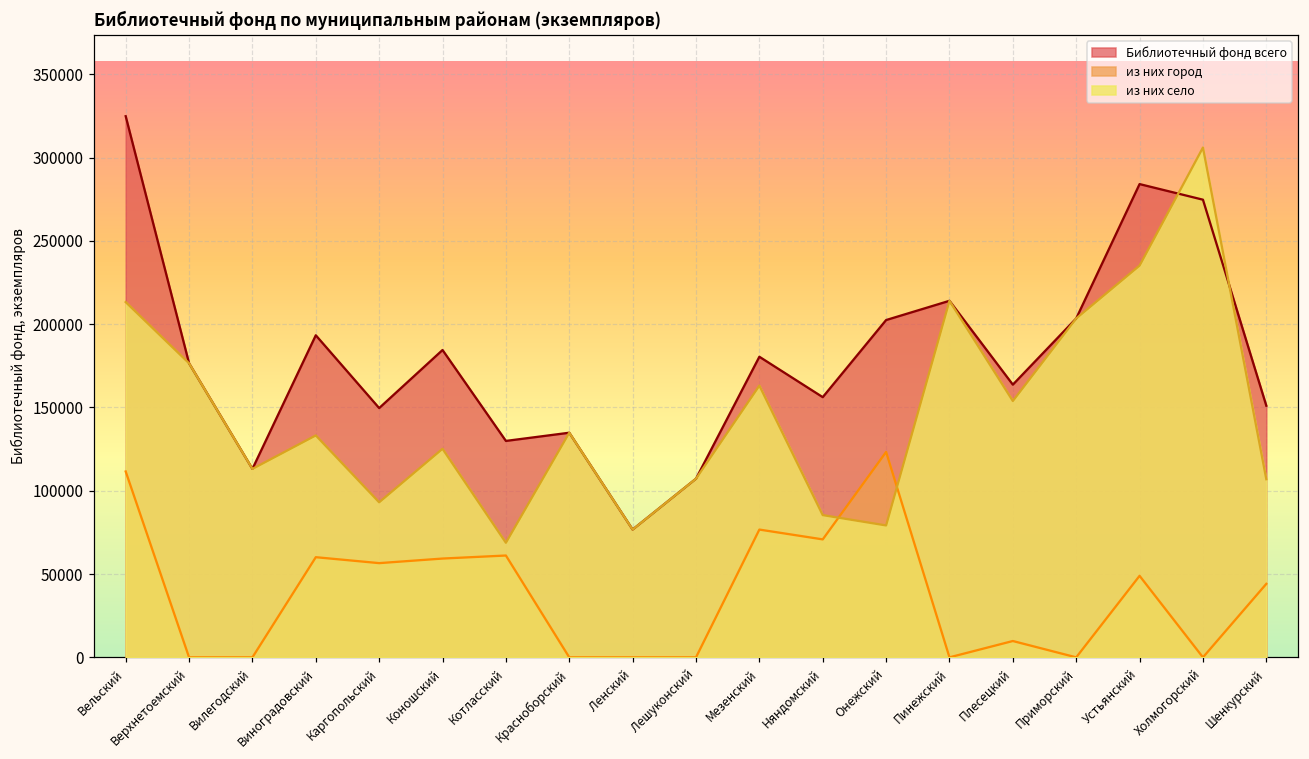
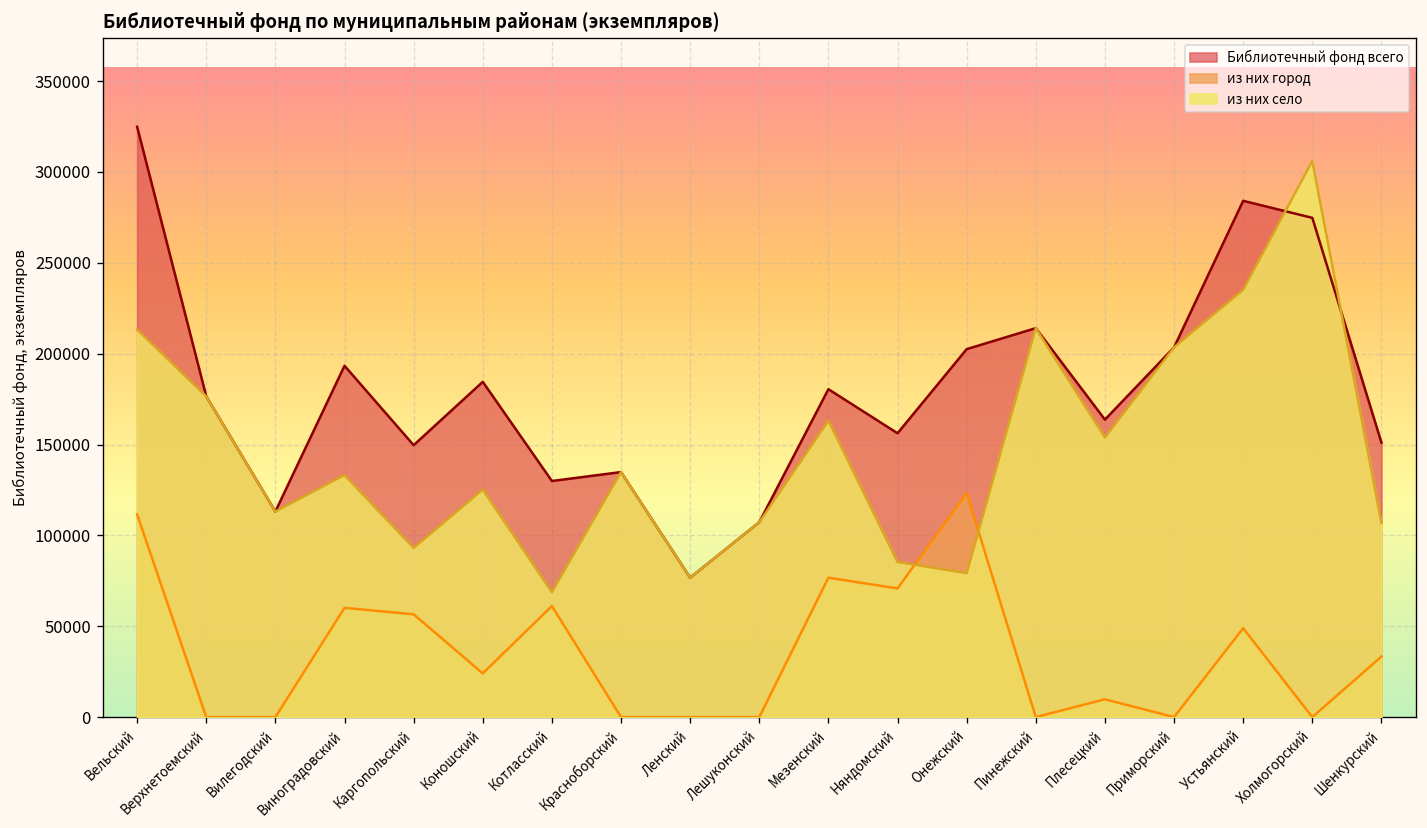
  {
    "Библиотечный фонд всего": {
      "Вельский": 325000,
      "Виноградовский": 193000,
      "Каргопольский": 150000,
      "Коношский": 184000,
      "Котласский": 130000,
      "Мезенский": 180000,
      "Няндомский": 156000,
      "Онежский": 202000,
      "Плесецкий": 164000,
      "Устьянский": 284000,
      "Холмогорский": 275000,
      "Шенкурский": 151000
    },
    "из них город": {
      "Вельский": 112000,
      "Верхнетоемский": 0,
      "Вилегодский": 0,
      "Виноградовский": 60000,
      "Каргопольский": 57000,
-     "Коношский": 59000,
+     "Коношский": 24000,
      "Котласский": 61000,
      "Красноборский": 0,
      "Ленский": 0,
      "Лешуконский": 0,
      "Мезенский": 77000,
      "Няндомский": 71000,
      "Онежский": 123000,
      "Пинежский": 0,
      "Плесецкий": 10000,
      "Приморский": 0,
      "Устьянский": 49000,
      "Холмогорский": 0,
-     "Шенкурский": 44000
+     "Шенкурский": 33000
    },
    "из них село": {
      "Вельский": 213000,
      "Виноградовский": 133000,
      "Каргопольский": 93000,
      "Коношский": 125000,
      "Котласский": 69000,
      "Мезенский": 163000,
      "Няндомский": 85000,
      "Онежский": 79000,
      "Плесецкий": 154000,
      "Устьянский": 235000,
      "Холмогорский": 306000,
      "Шенкурский": 107000
    }
  }
